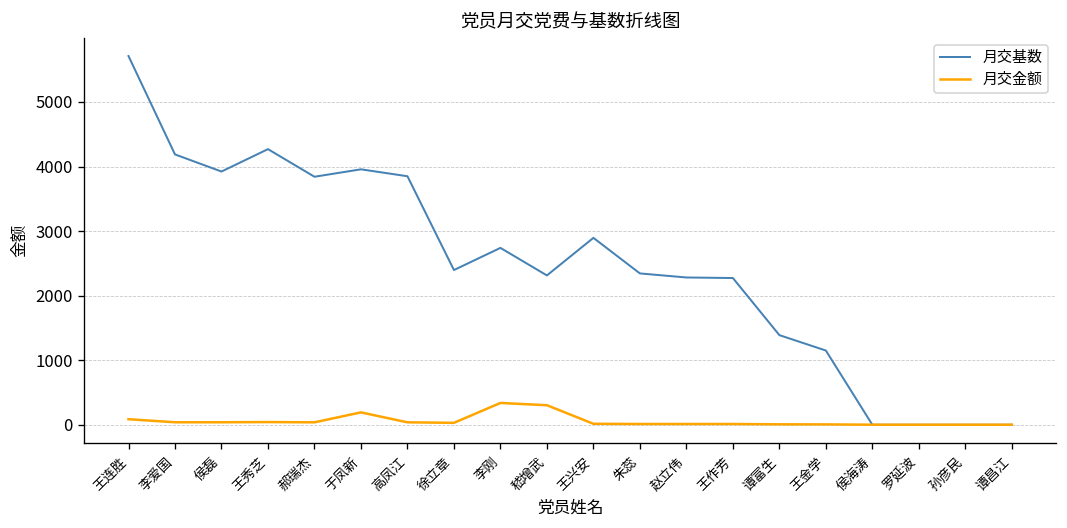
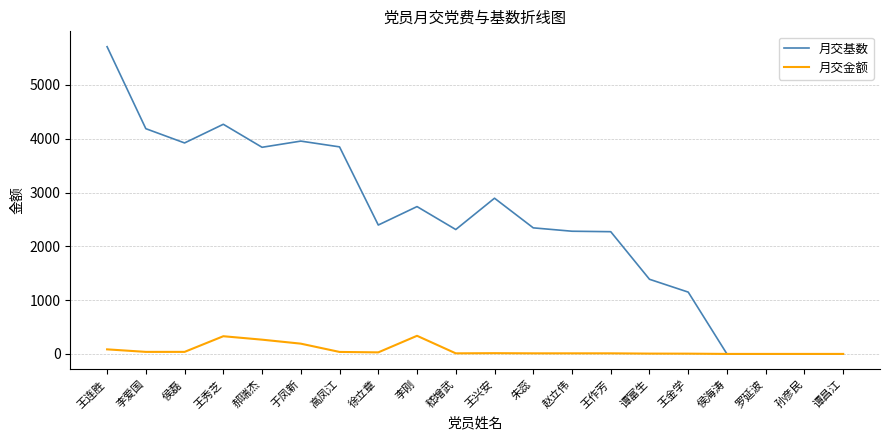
  {
    "月交基数": {
      "王连胜": 5700,
      "李爱国": 4200,
      "侯磊": 3900,
      "王秀芝": 4300,
      "郝瑞杰": 3800,
      "于凤新": 4000,
      "高凤江": 3800,
      "徐立章": 2400,
      "李刚": 2700,
      "嵇增武": 2300,
      "王兴安": 2900,
      "朱蕊": 2300,
      "赵立伟": 2300,
      "王作芳": 2300,
      "谭富生": 1400,
      "王金学": 1200
    },
    "月交金额": {
      "王连胜": 100,
      "李爱国": 0,
      "侯磊": 0,
-     "王秀芝": 0,
-     "郝瑞杰": 0,
+     "王秀芝": 300,
+     "郝瑞杰": 300,
      "于凤新": 200,
      "高凤江": 0,
      "徐立章": 0,
      "李刚": 300,
-     "嵇增武": 300,
+     "嵇增武": 0,
      "王兴安": 0,
      "朱蕊": 0,
      "赵立伟": 0,
      "王作芳": 0,
      "谭富生": 0,
      "王金学": 0
    }
  }
